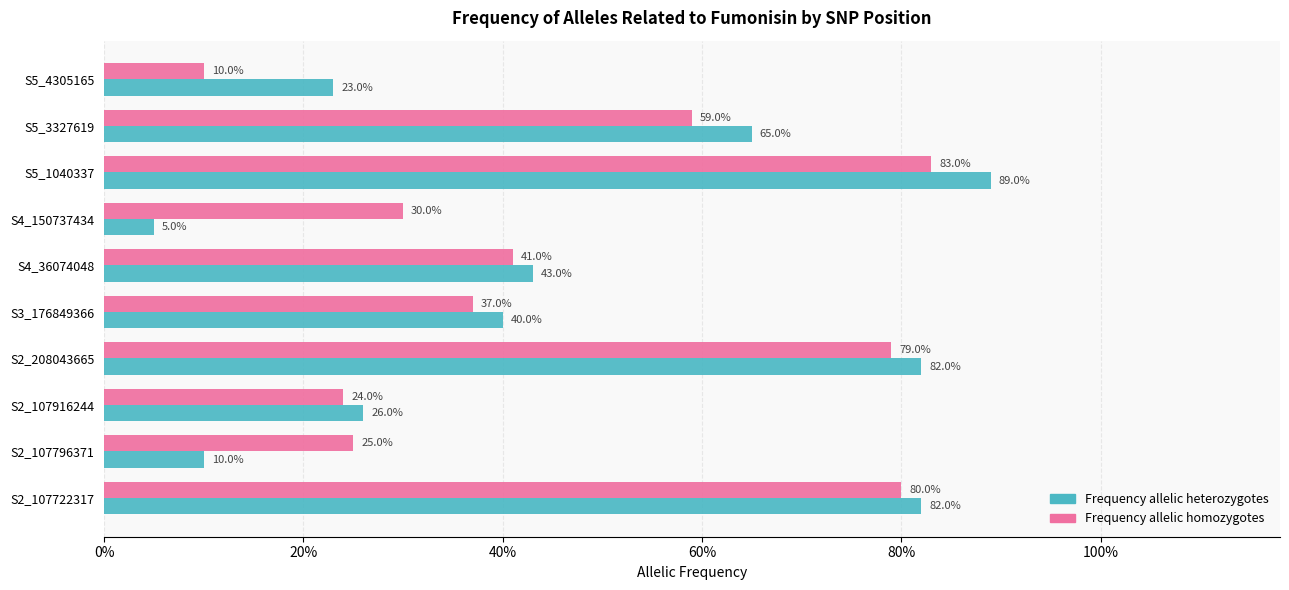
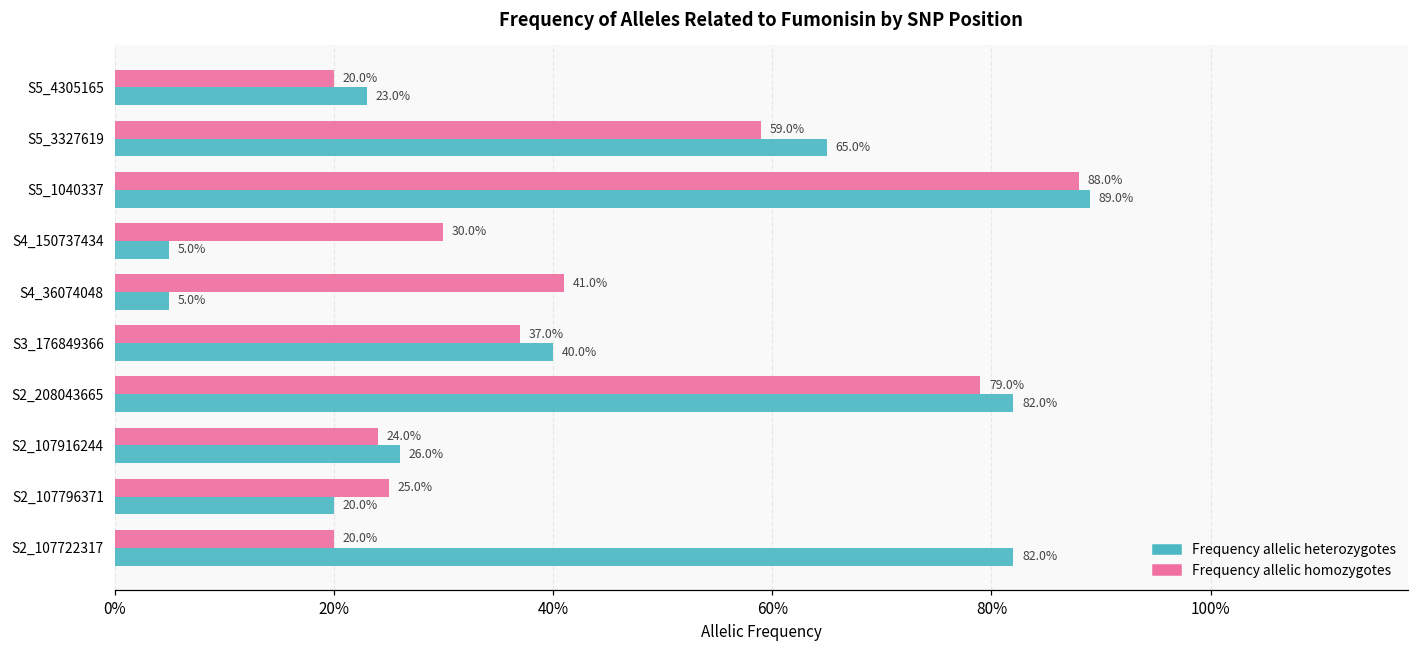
  {
    "Frequency allelic heterozygotes": {
      "S5_4305165": "23.0%",
      "S5_3327619": "65.0%",
      "S5_1040337": "89.0%",
      "S4_150737434": "5.0%",
-     "S4_36074048": "43.0%",
+     "S4_36074048": "5.0%",
      "S3_176849366": "40.0%",
      "S2_208043665": "82.0%",
      "S2_107916244": "26.0%",
-     "S2_107796371": "10.0%",
+     "S2_107796371": "20.0%",
      "S2_107722317": "82.0%"
    },
    "Frequency allelic homozygotes": {
-     "S5_4305165": "10.0%",
+     "S5_4305165": "20.0%",
      "S5_3327619": "59.0%",
-     "S5_1040337": "83.0%",
+     "S5_1040337": "88.0%",
      "S4_150737434": "30.0%",
      "S4_36074048": "41.0%",
      "S3_176849366": "37.0%",
      "S2_208043665": "79.0%",
      "S2_107916244": "24.0%",
      "S2_107796371": "25.0%",
-     "S2_107722317": "80.0%"
+     "S2_107722317": "20.0%"
    }
  }
